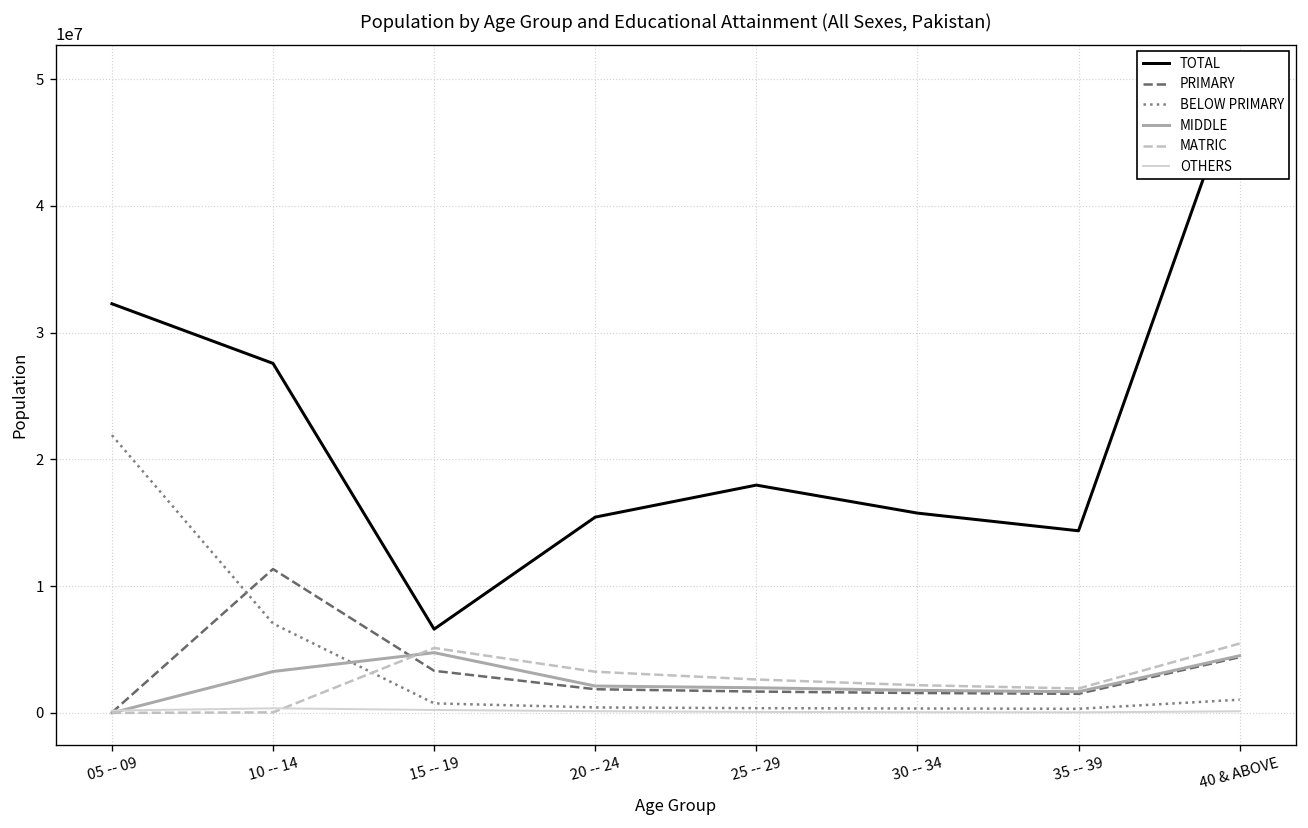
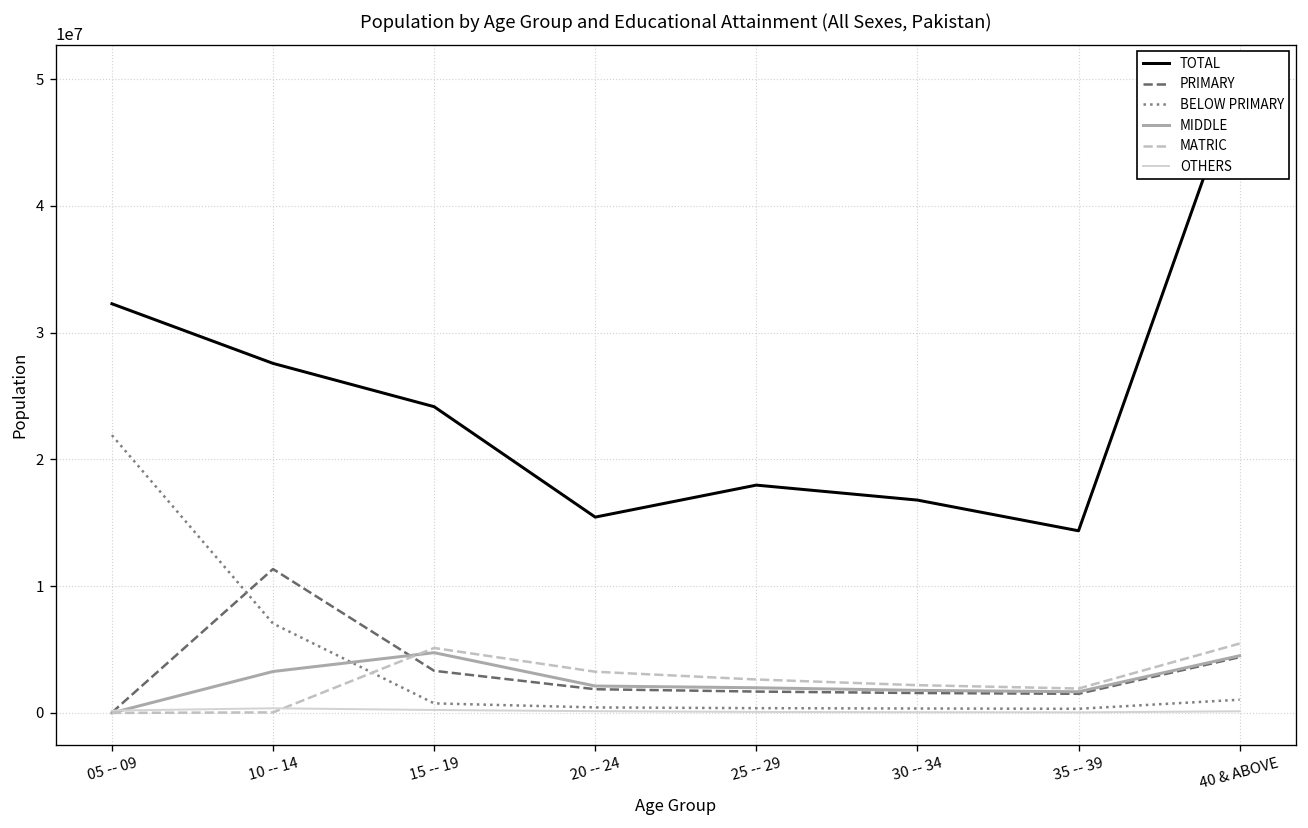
  {
    "TOTAL": {
      "05 -- 09": 32300000,
      "10 -- 14": 27600000,
-     "15 -- 19": 6600000,
+     "15 -- 19": 24200000,
      "20 -- 24": 15400000,
      "25 -- 29": 18000000,
-     "30 -- 34": 15800000,
+     "30 -- 34": 16800000,
      "35 -- 39": 14400000
    }
  }
